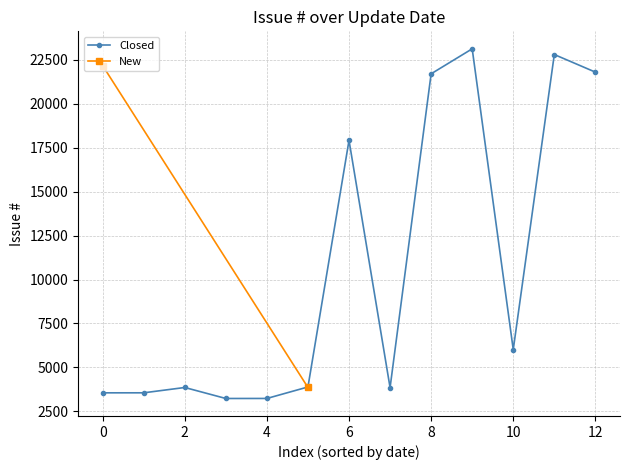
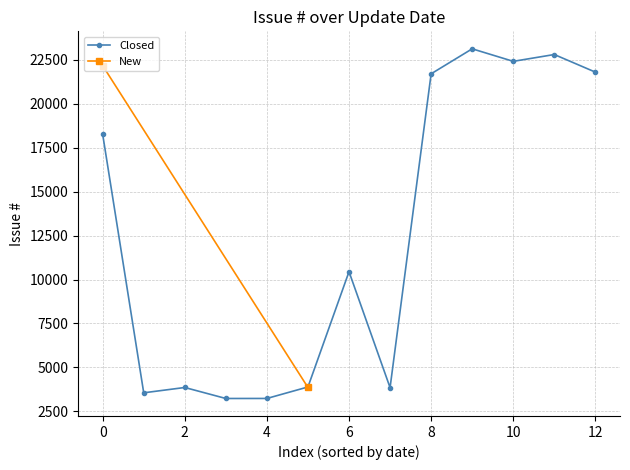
  {
    "Closed": {
-     "0": 3600,
+     "0": 18300,
      "2": 3900,
      "4": 3200,
-     "6": 17900,
+     "6": 10400,
      "8": 21700,
-     "10": 6000,
+     "10": 22400,
      "12": 21800
    }
  }
